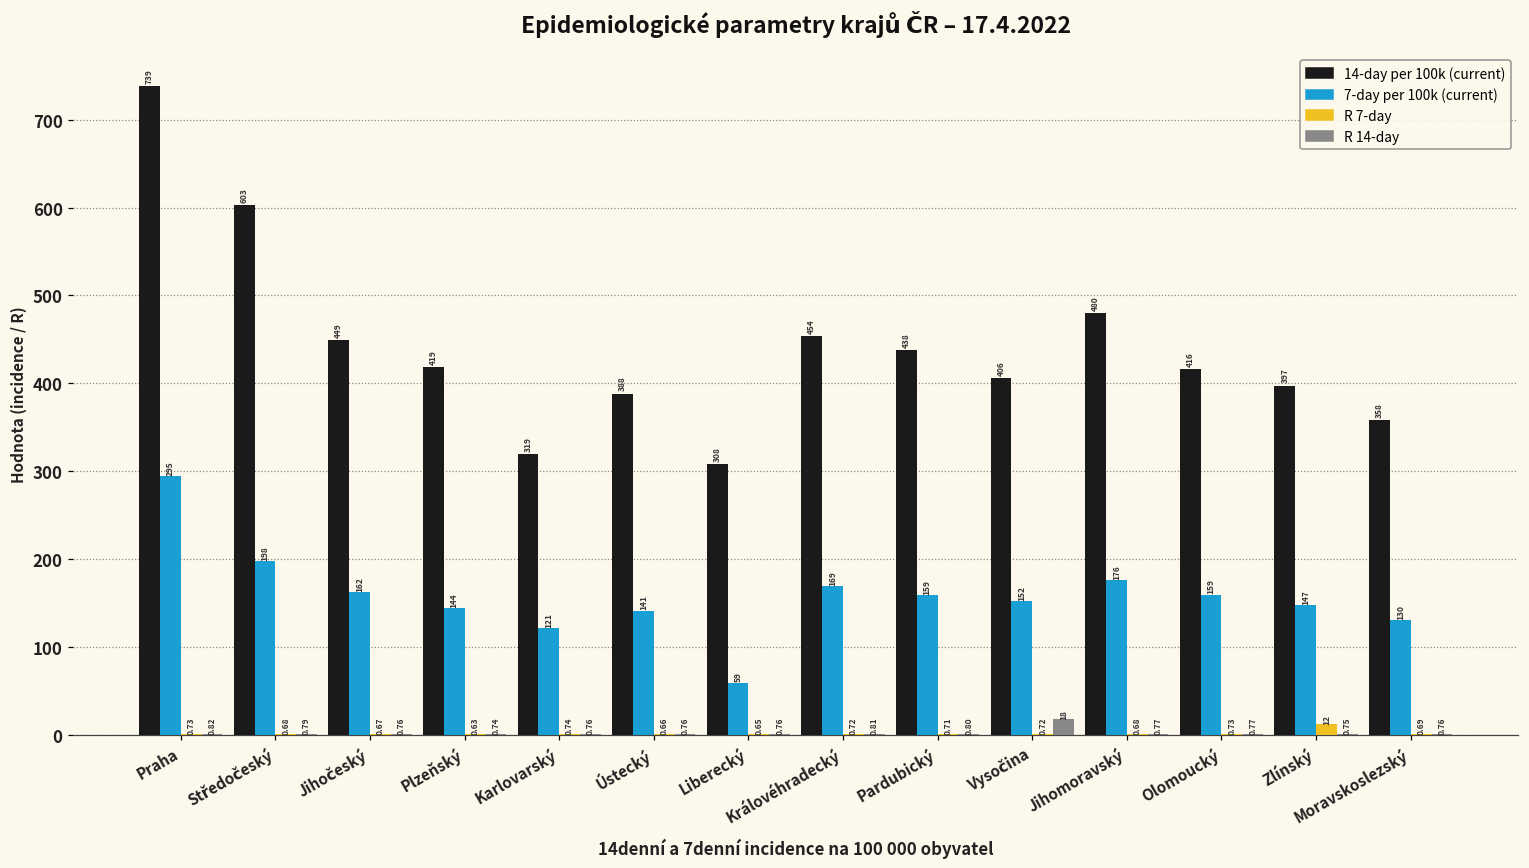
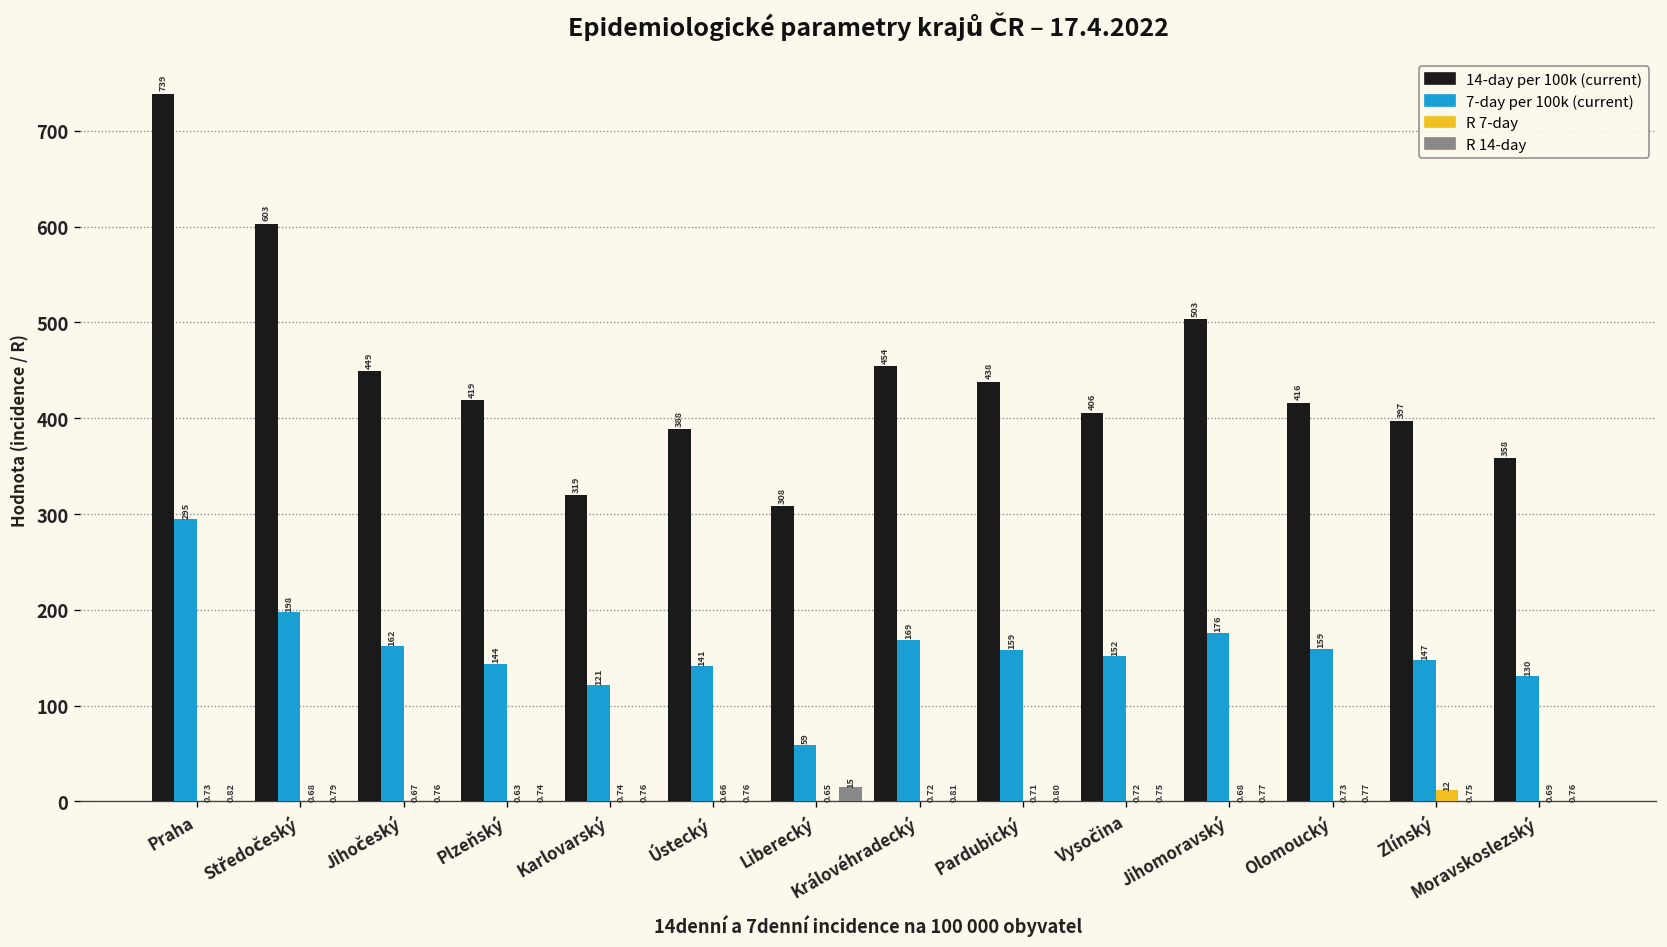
  {
    "14-day per 100k (current)": {
      "Praha": 739,
      "Středočeský": 603,
      "Jihočeský": 449,
      "Plzeňský": 419,
      "Karlovarský": 319,
      "Ústecký": 388,
      "Liberecký": 308,
      "Královéhradecký": 454,
      "Pardubický": 438,
      "Vysočina": 406,
-     "Jihomoravský": 480,
+     "Jihomoravský": 503,
      "Olomoucký": 416,
      "Zlínský": 397,
      "Moravskoslezský": 358
    },
    "7-day per 100k (current)": {
      "Praha": 295,
      "Středočeský": 198,
      "Jihočeský": 162,
      "Plzeňský": 144,
      "Karlovarský": 121,
      "Ústecký": 141,
      "Liberecký": 59,
      "Královéhradecký": 169,
      "Pardubický": 159,
      "Vysočina": 152,
      "Jihomoravský": 176,
      "Olomoucký": 159,
      "Zlínský": 147,
      "Moravskoslezský": 130
    },
    "R 7-day": {
      "Praha": 0.73,
      "Středočeský": 0.68,
      "Jihočeský": 0.67,
      "Plzeňský": 0.63,
      "Karlovarský": 0.74,
      "Ústecký": 0.66,
      "Liberecký": 0.65,
      "Královéhradecký": 0.72,
      "Pardubický": 0.71,
      "Vysočina": 0.72,
      "Jihomoravský": 0.68,
      "Olomoucký": 0.73,
      "Zlínský": 12,
      "Moravskoslezský": 0.69
    },
    "R 14-day": {
      "Praha": 0.82,
      "Středočeský": 0.79,
      "Jihočeský": 0.76,
      "Plzeňský": 0.74,
      "Karlovarský": 0.76,
      "Ústecký": 0.76,
-     "Liberecký": 0.76,
+     "Liberecký": 15,
      "Královéhradecký": 0.81,
      "Pardubický": 0.80,
-     "Vysočina": 18,
+     "Vysočina": 0.75,
      "Jihomoravský": 0.77,
      "Olomoucký": 0.77,
      "Zlínský": 0.75,
      "Moravskoslezský": 0.76
    }
  }
